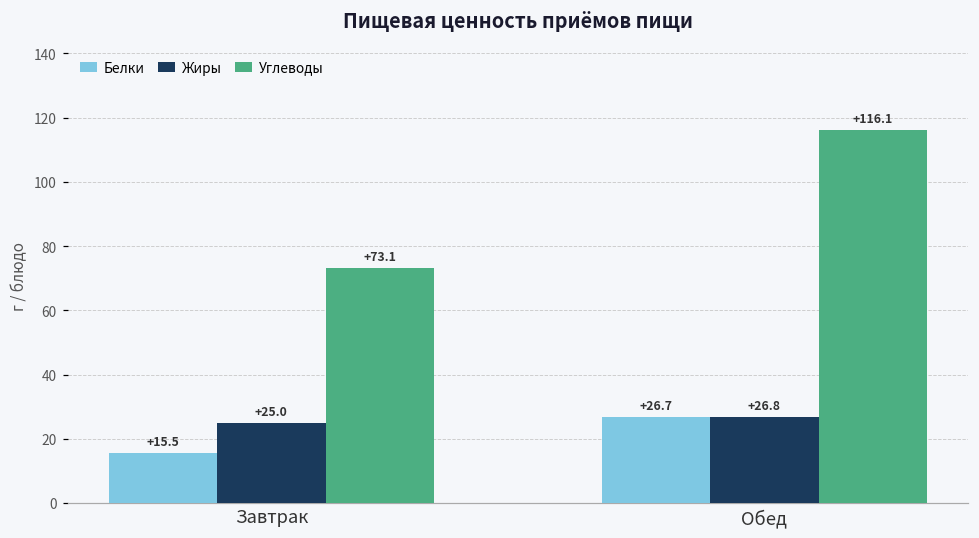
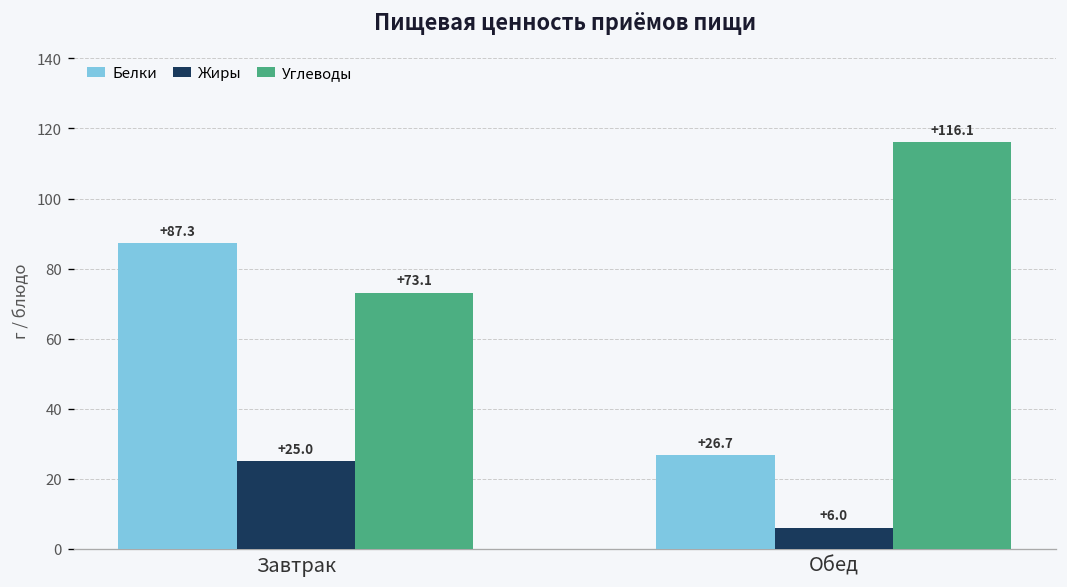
  {
    "Белки": {
-     "Завтрак": "+15.5",
+     "Завтрак": "+87.3",
      "Обед": "+26.7"
    },
    "Жиры": {
      "Завтрак": "+25.0",
-     "Обед": "+26.8"
+     "Обед": "+6.0"
    },
    "Углеводы": {
      "Завтрак": "+73.1",
      "Обед": "+116.1"
    }
  }
